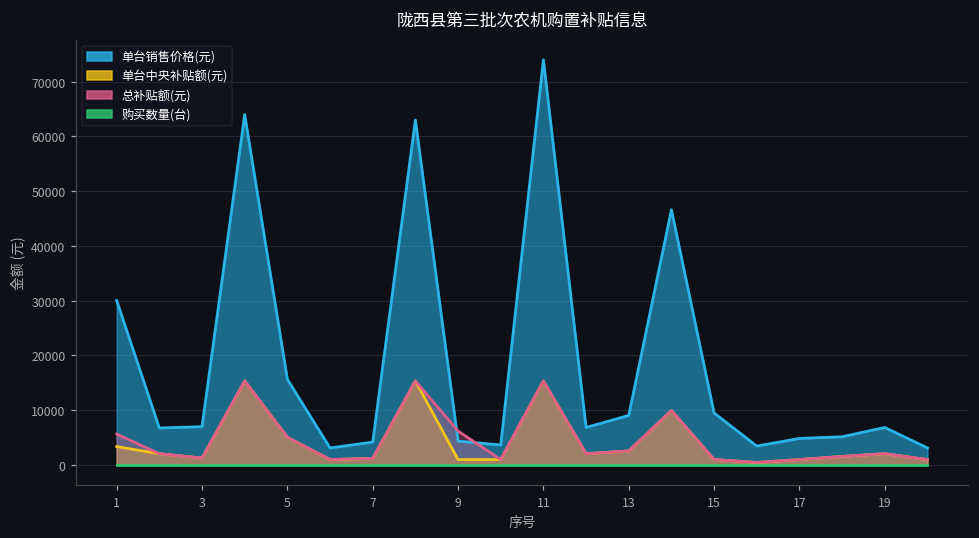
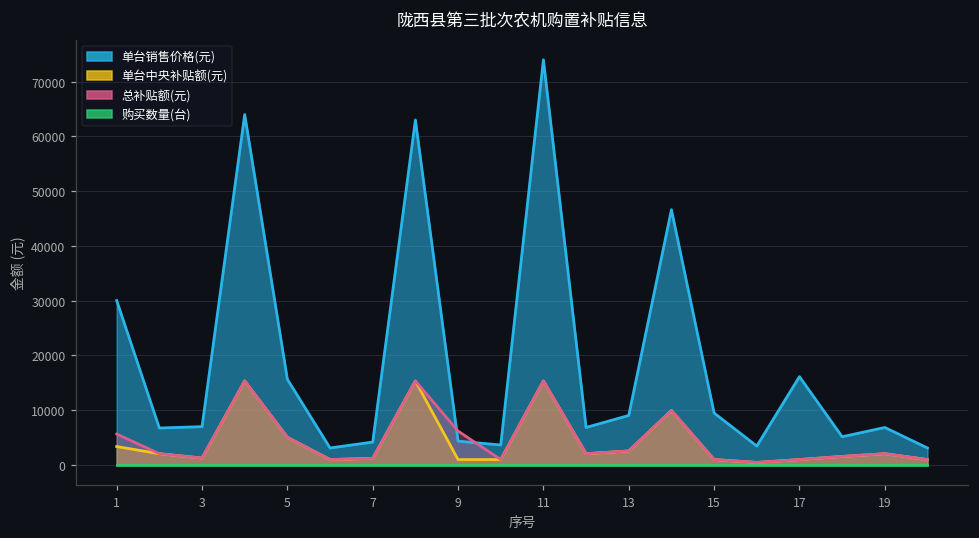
  {
    "单台销售价格(元)": {
      "1": 30000,
      "3": 7000,
      "5": 16000,
      "7": 4000,
      "9": 4000,
      "11": 74000,
      "13": 9000,
      "15": 9000,
-     "17": 5000,
+     "17": 16000,
      "19": 7000
    },
    "单台中央补贴额(元)": {
      "1": 3000,
      "9": 1000
    },
    "总补贴额(元)": {
      "1": 6000,
      "9": 6000
    },
    "购买数量(台)": {
      "1": 0,
      "3": 0,
      "5": 0,
      "7": 0,
      "9": 0,
      "11": 0,
      "13": 0,
      "15": 0,
      "17": 0,
      "19": 0
    }
  }
